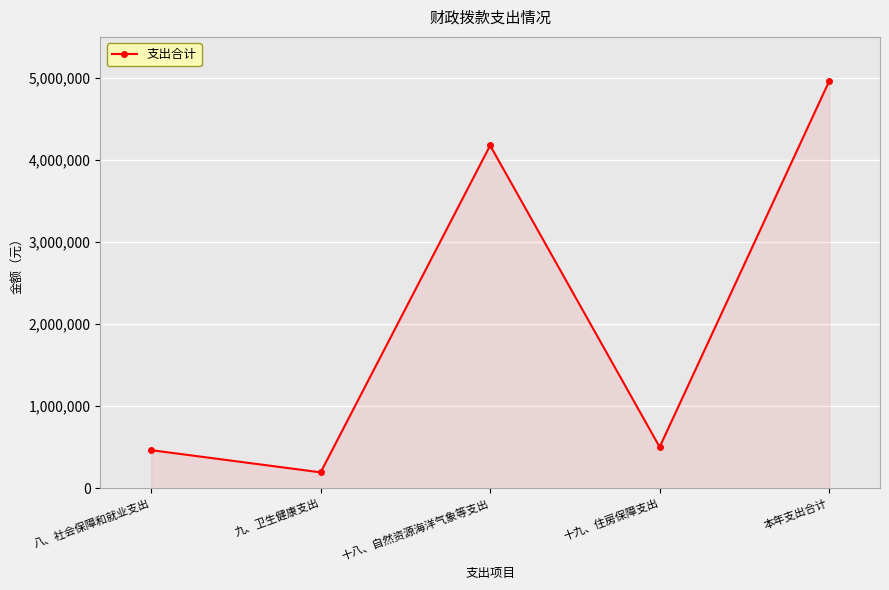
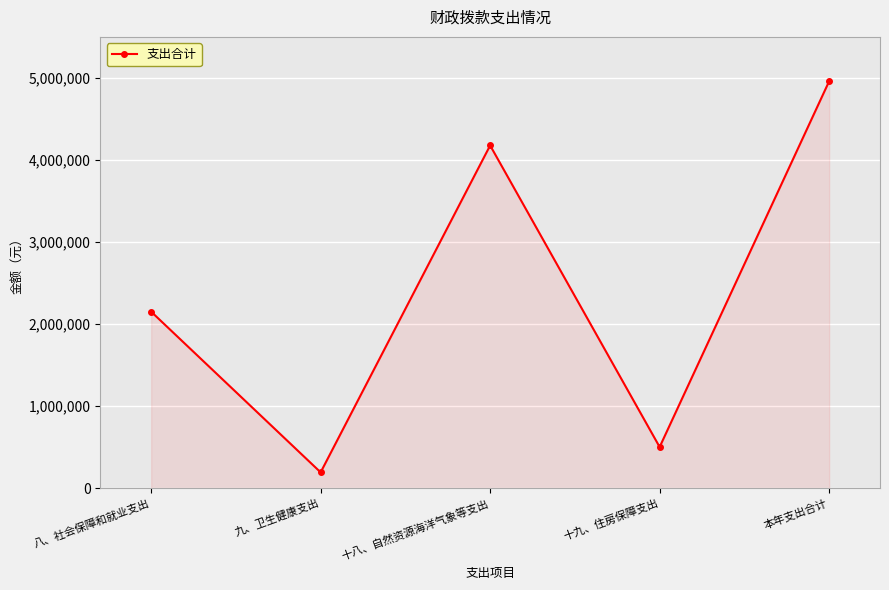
  {
-   "八、社会保障和就业支出": "500,000",
+   "八、社会保障和就业支出": "2,200,000",
    "九、卫生健康支出": "200,000",
    "十八、自然资源海洋气象等支出": "4,200,000",
    "十九、住房保障支出": "500,000",
    "本年支出合计": "5,000,000"
  }
